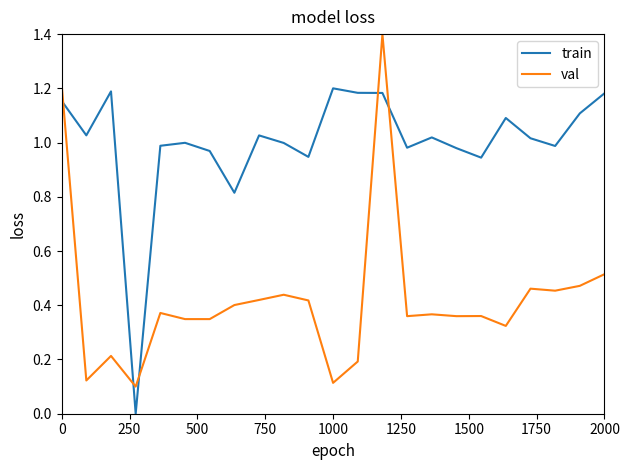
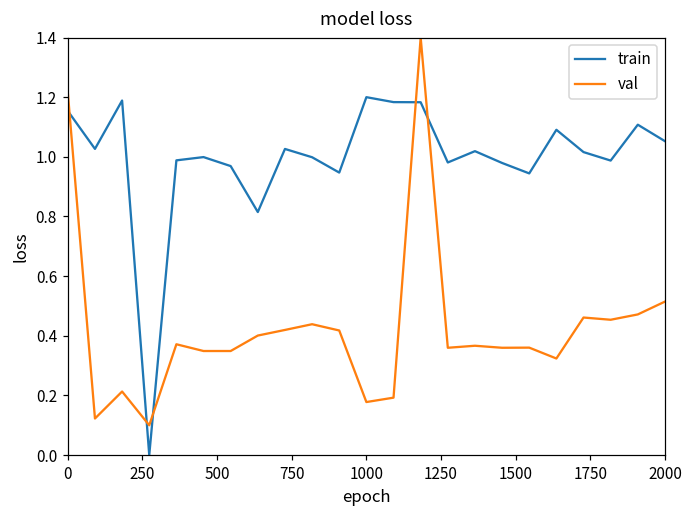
  {
    "train": {
      "0": 1.15,
      "1000": 1.20,
-     "2000": 1.18
+     "2000": 1.05
    },
    "val": {
      "0": 1.22,
-     "1000": 0.11,
+     "1000": 0.18,
      "2000": 0.51
    }
  }
